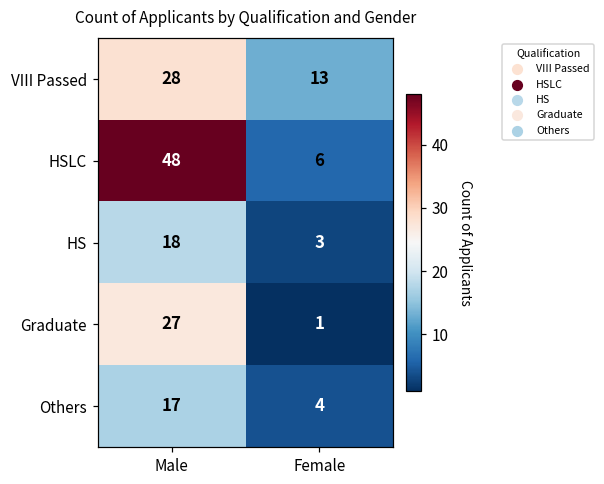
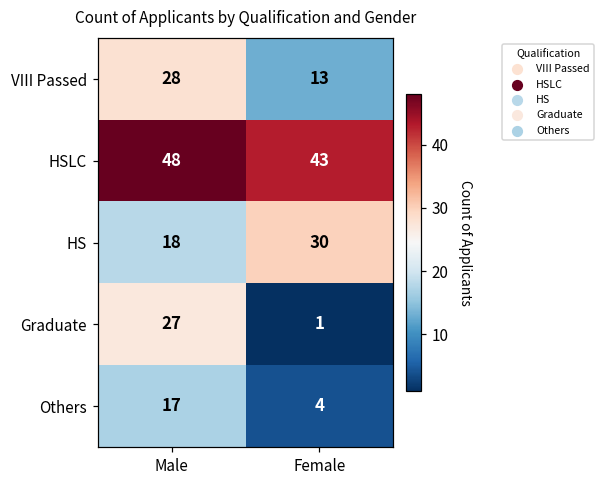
  {
    "VIII Passed": {
      "Male": 28,
      "Female": 13
    },
    "HSLC": {
      "Male": 48,
-     "Female": 6
+     "Female": 43
    },
    "HS": {
      "Male": 18,
-     "Female": 3
+     "Female": 30
    },
    "Graduate": {
      "Male": 27,
      "Female": 1
    },
    "Others": {
      "Male": 17,
      "Female": 4
    }
  }
